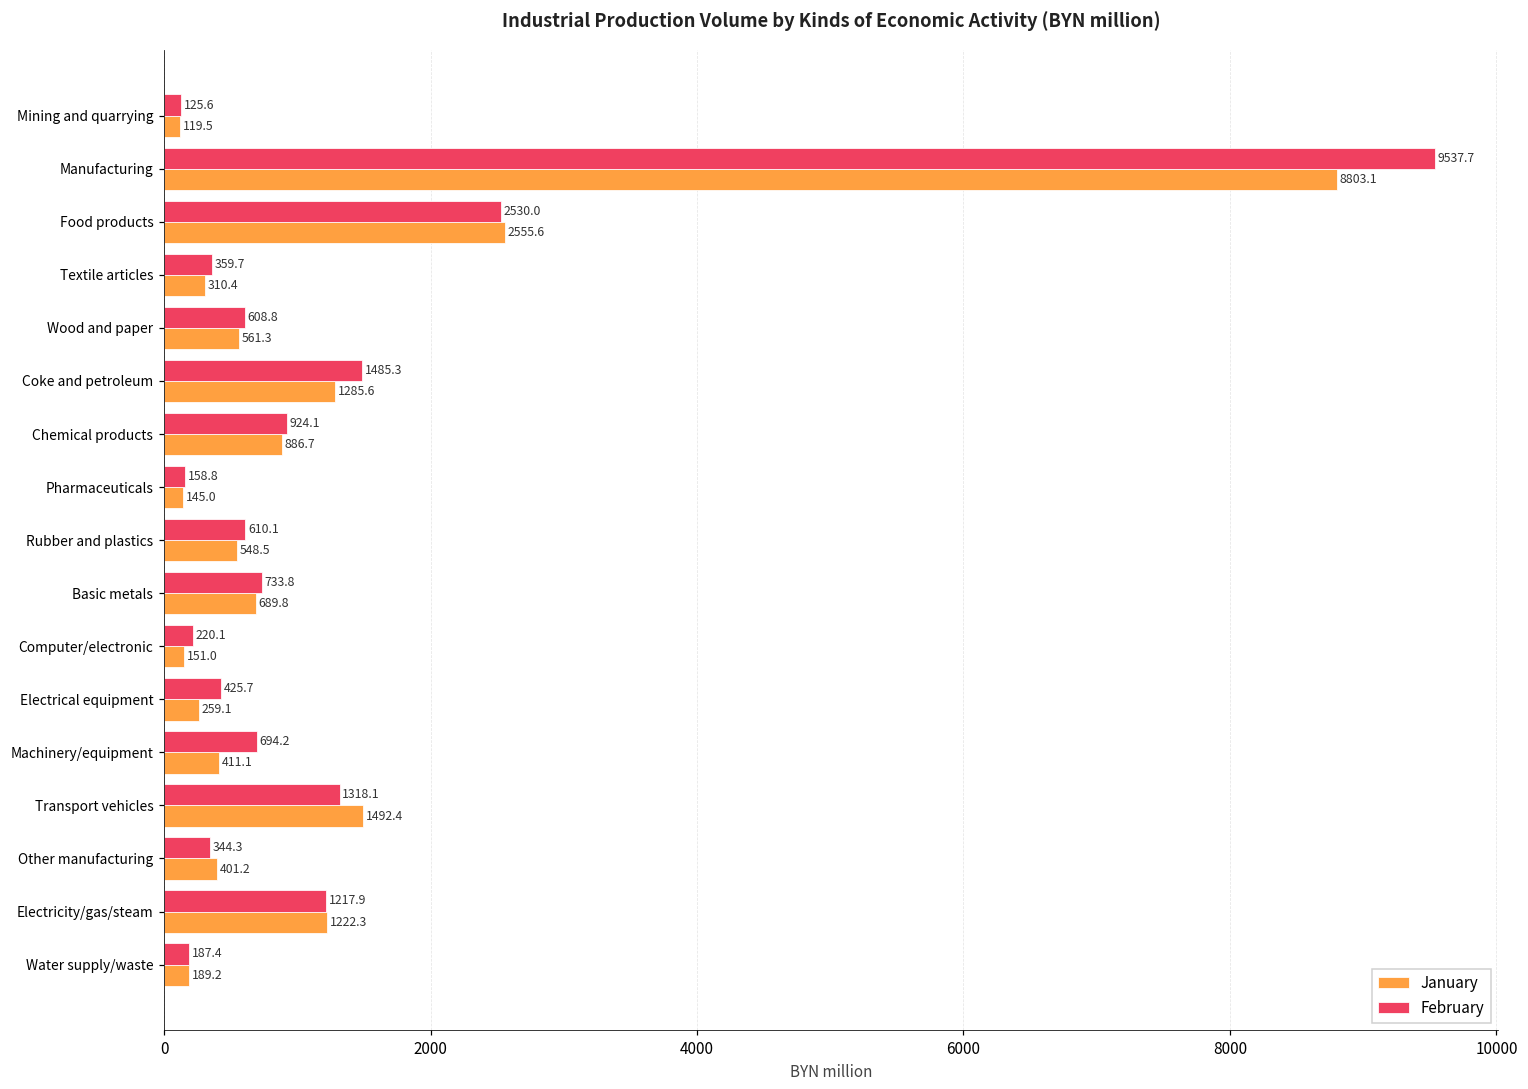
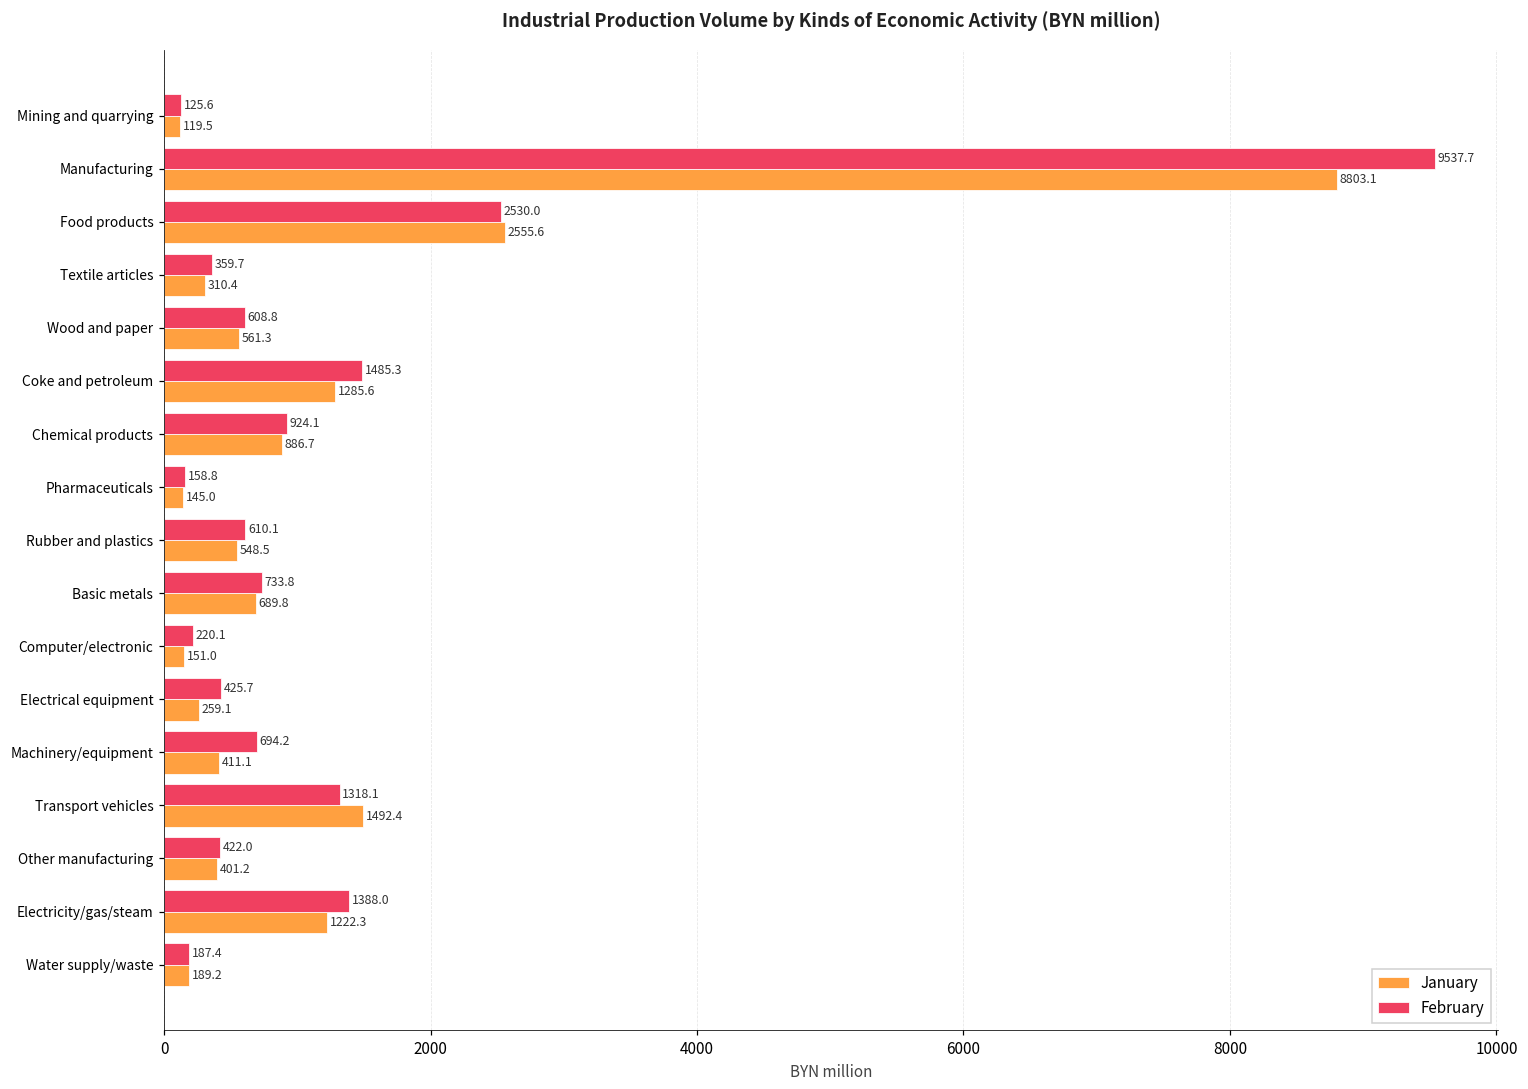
  {
    "January": {
      "Mining and quarrying": 119.5,
      "Manufacturing": 8803.1,
      "Food products": 2555.6,
      "Textile articles": 310.4,
      "Wood and paper": 561.3,
      "Coke and petroleum": 1285.6,
      "Chemical products": 886.7,
      "Pharmaceuticals": 145.0,
      "Rubber and plastics": 548.5,
      "Basic metals": 689.8,
      "Computer/electronic": 151.0,
      "Electrical equipment": 259.1,
      "Machinery/equipment": 411.1,
      "Transport vehicles": 1492.4,
      "Other manufacturing": 401.2,
      "Electricity/gas/steam": 1222.3,
      "Water supply/waste": 189.2
    },
    "February": {
      "Mining and quarrying": 125.6,
      "Manufacturing": 9537.7,
      "Food products": 2530.0,
      "Textile articles": 359.7,
      "Wood and paper": 608.8,
      "Coke and petroleum": 1485.3,
      "Chemical products": 924.1,
      "Pharmaceuticals": 158.8,
      "Rubber and plastics": 610.1,
      "Basic metals": 733.8,
      "Computer/electronic": 220.1,
      "Electrical equipment": 425.7,
      "Machinery/equipment": 694.2,
      "Transport vehicles": 1318.1,
-     "Other manufacturing": 344.3,
-     "Electricity/gas/steam": 1217.9,
+     "Other manufacturing": 422.0,
+     "Electricity/gas/steam": 1388.0,
      "Water supply/waste": 187.4
    }
  }
